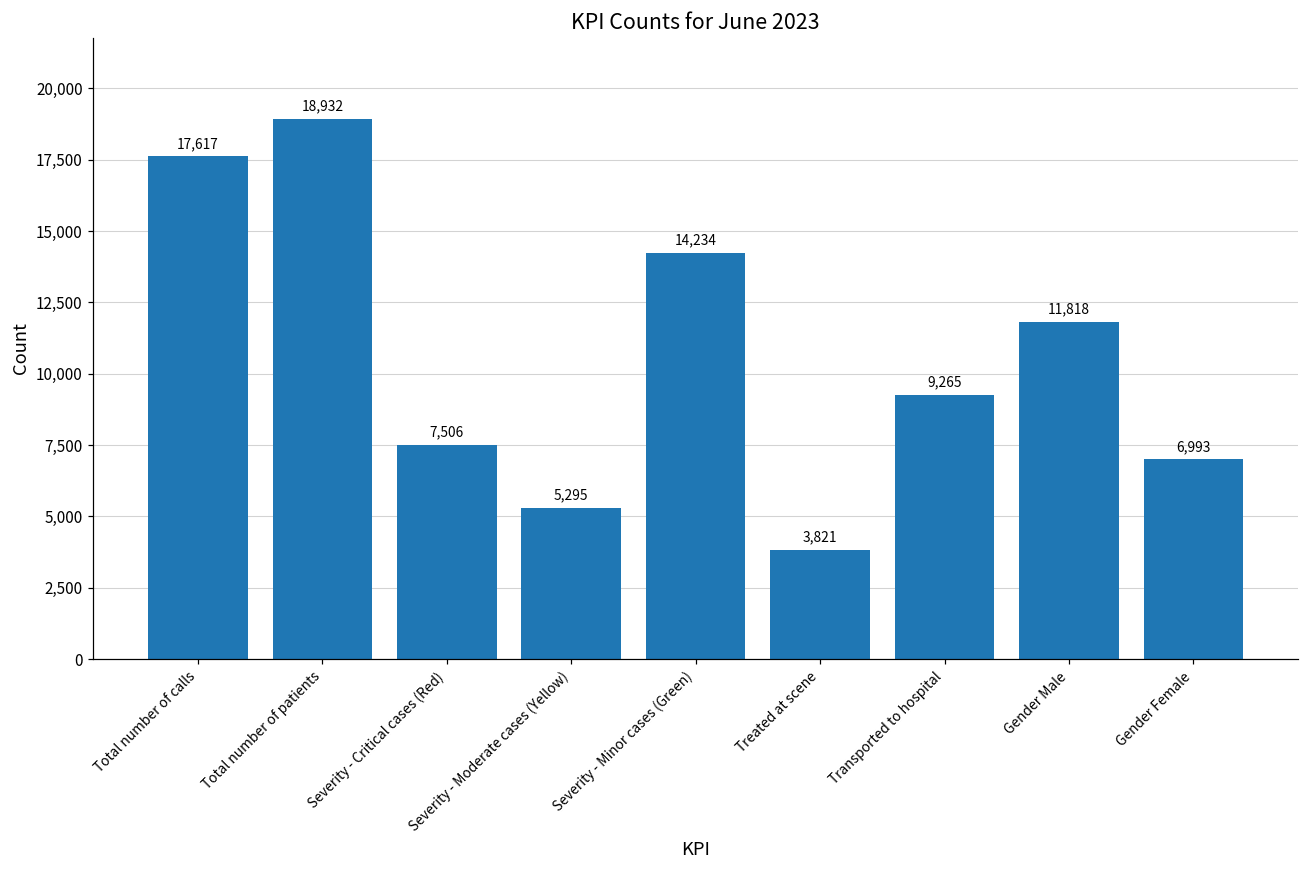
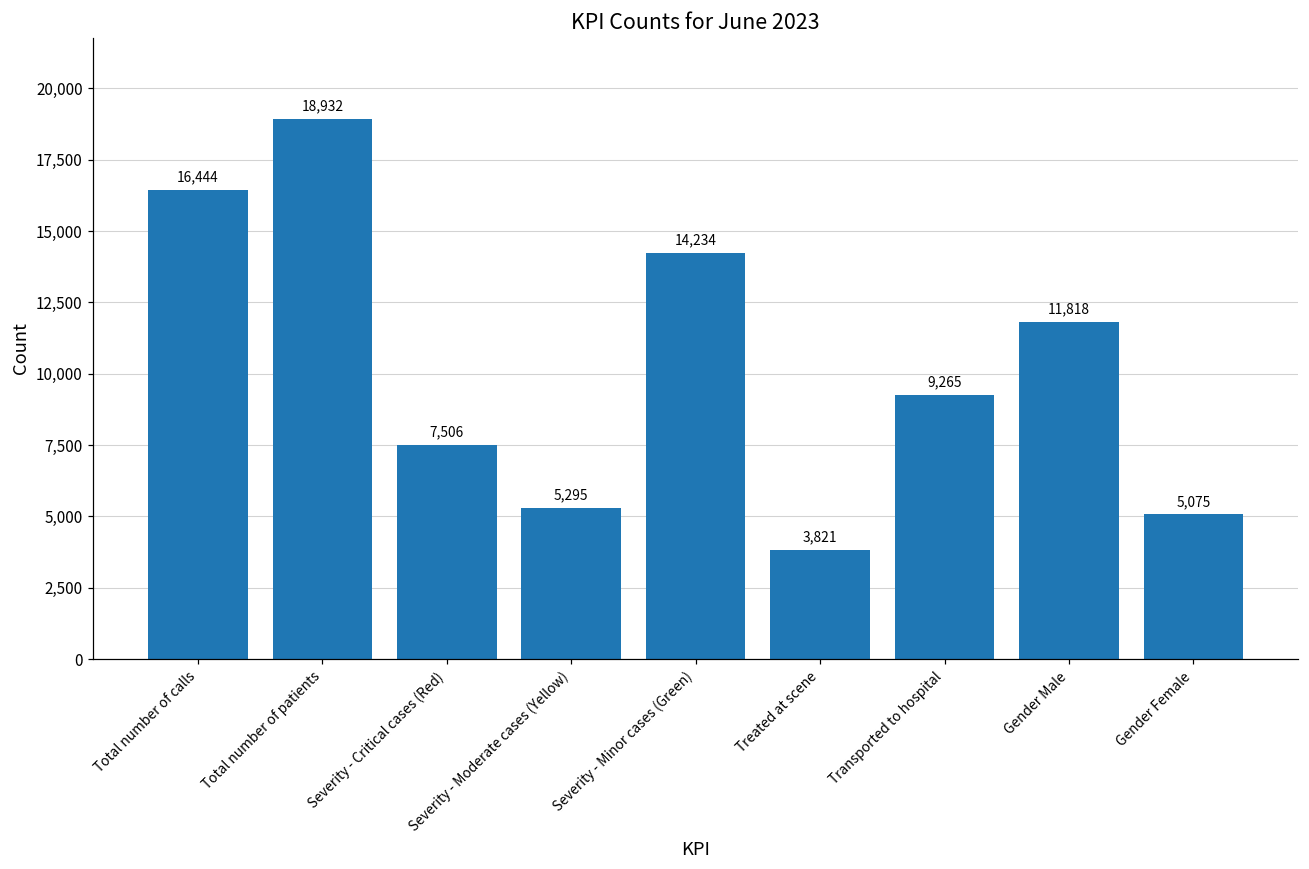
  {
-   "Total number of calls": "17,617",
+   "Total number of calls": "16,444",
    "Total number of patients": "18,932",
    "Severity - Critical cases (Red)": "7,506",
    "Severity - Moderate cases (Yellow)": "5,295",
    "Severity - Minor cases (Green)": "14,234",
    "Treated at scene": "3,821",
    "Transported to hospital": "9,265",
    "Gender Male": "11,818",
-   "Gender Female": "6,993"
+   "Gender Female": "5,075"
  }
